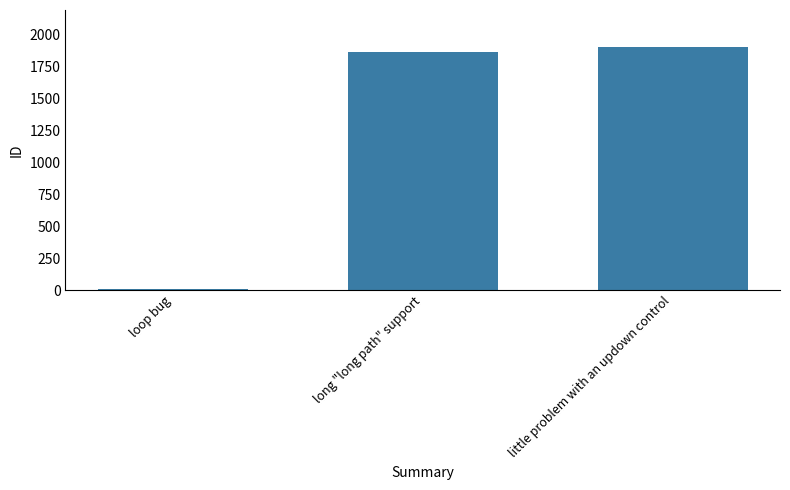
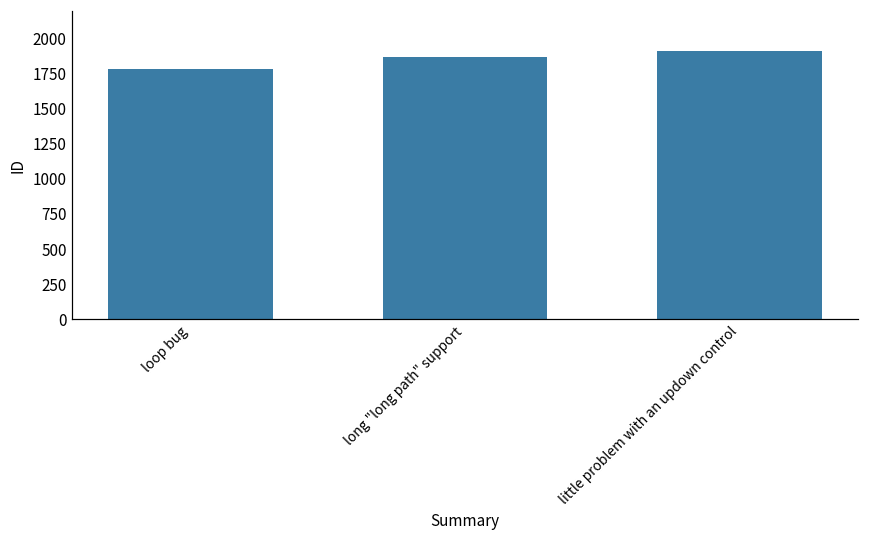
  {
-   "loop bug": 10,
+   "loop bug": 1780,
    "long \"long path\" support": 1870,
    "little problem with an updown control": 1910
  }
